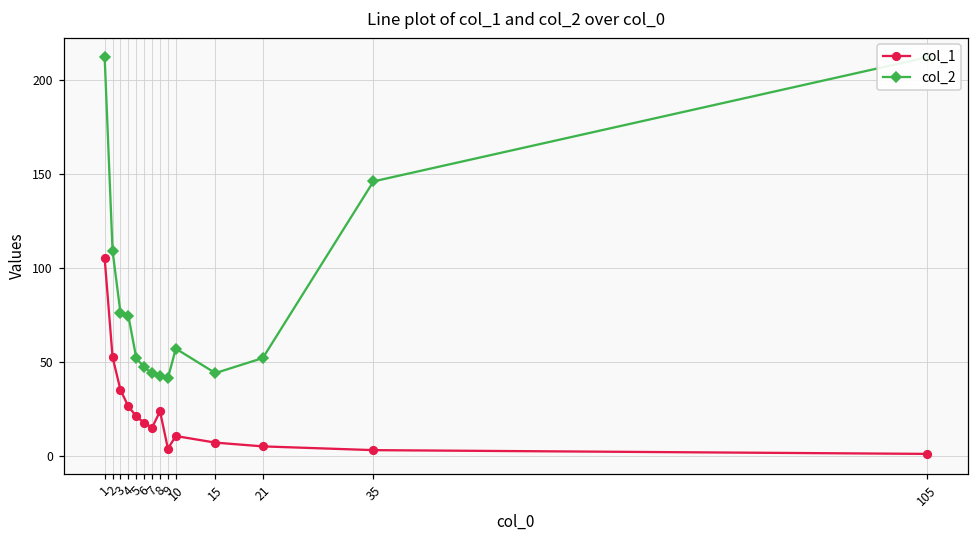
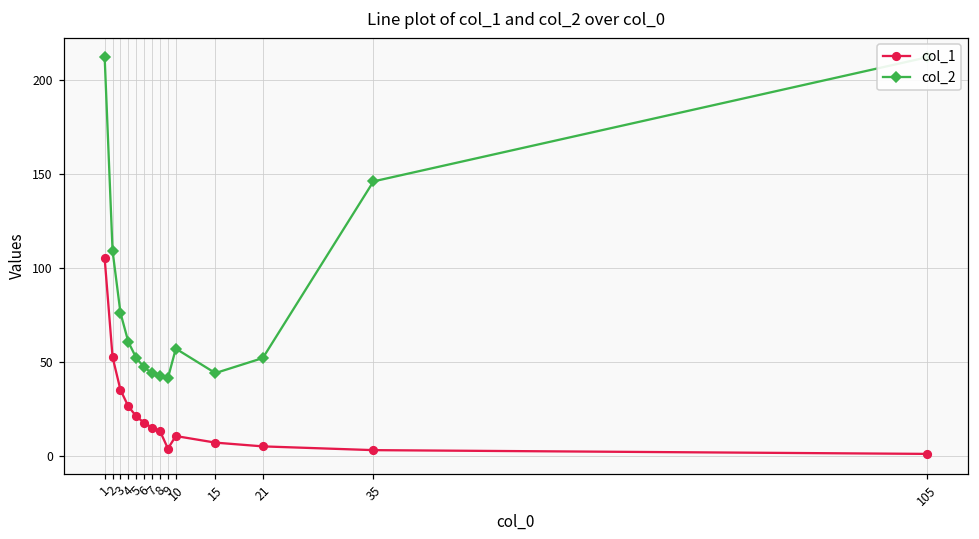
  {
    "col_1": {
      "1": 105,
      "2": 53,
      "3": 35,
      "4": 26,
      "5": 21,
      "6": 18,
      "7": 15,
-     "8": 24,
+     "8": 13,
      "9": 4,
      "10": 11,
      "15": 7,
      "21": 5,
      "35": 3,
      "105": 1
    },
    "col_2": {
      "1": 212,
      "2": 109,
      "3": 76,
-     "4": 74,
+     "4": 61,
      "5": 52,
      "6": 47,
      "7": 44,
      "8": 42,
      "9": 41,
      "10": 57,
      "15": 44,
      "21": 52,
      "35": 146
    }
  }
